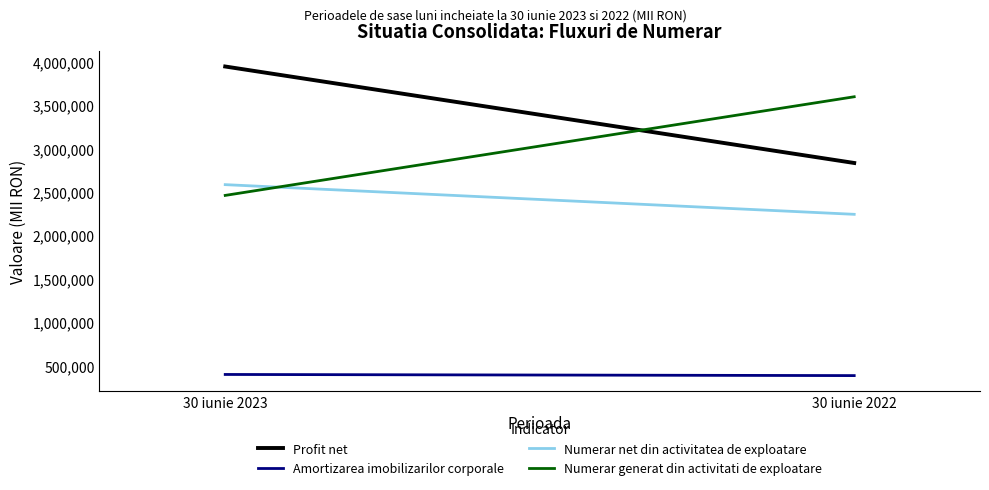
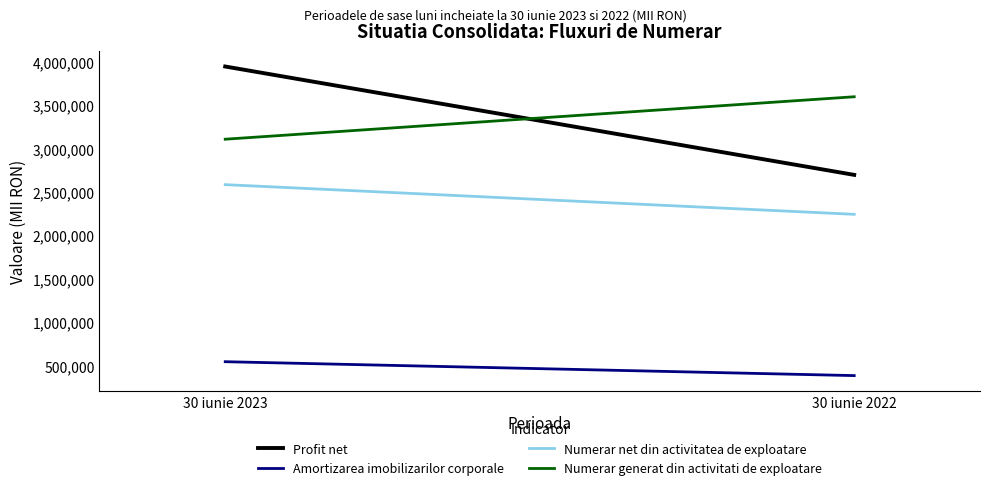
  {
    "Profit net": {
      "30 iunie 2023": "3,900,000",
-     "30 iunie 2022": "2,800,000"
+     "30 iunie 2022": "2,700,000"
    },
    "Amortizarea imobilizarilor corporale": {
-     "30 iunie 2023": "400,000",
+     "30 iunie 2023": "500,000",
      "30 iunie 2022": "400,000"
    },
    "Numerar net din activitatea de exploatare": {
      "30 iunie 2023": "2,600,000",
      "30 iunie 2022": "2,200,000"
    },
    "Numerar generat din activitati de exploatare": {
-     "30 iunie 2023": "2,500,000",
+     "30 iunie 2023": "3,100,000",
      "30 iunie 2022": "3,600,000"
    }
  }
